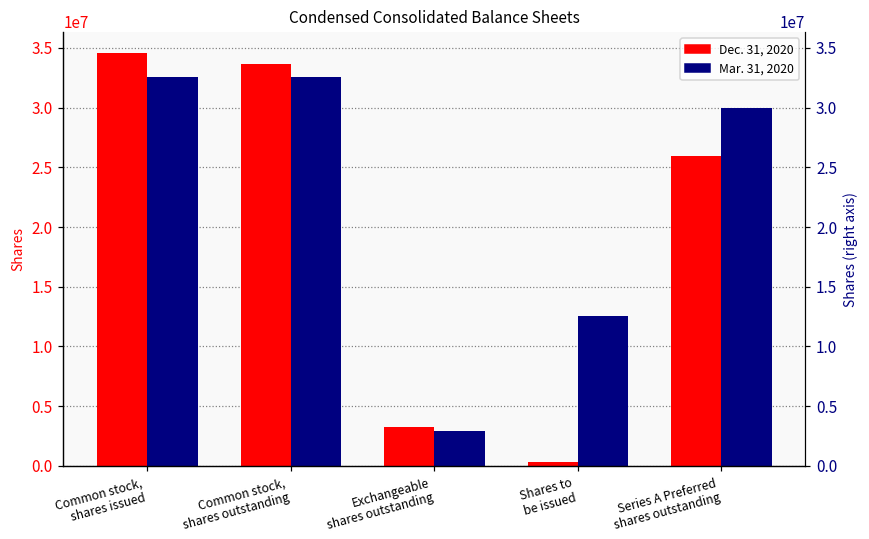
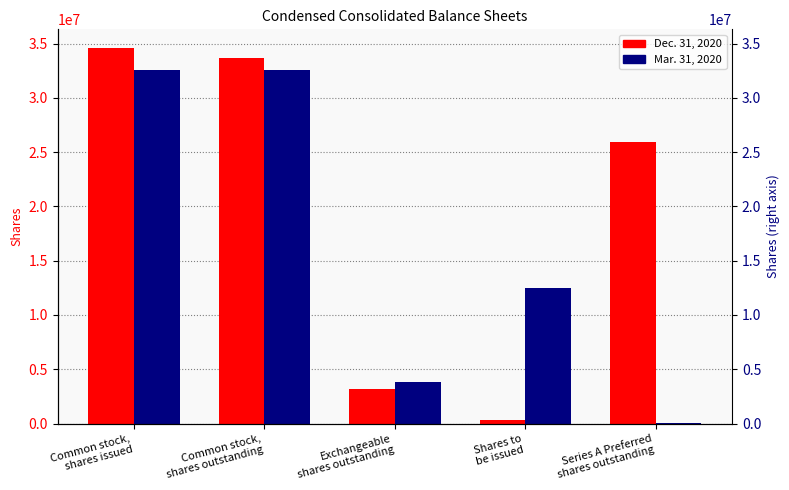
  {
    "Dec. 31, 2020": {
      "Common stock, shares issued": 34600000,
      "Common stock, shares outstanding": 33700000,
      "Exchangeable shares outstanding": 3200000,
      "Shares to be issued": 300000,
      "Series A Preferred shares outstanding": 26000000
    },
    "Mar. 31, 2020": {
      "Common stock, shares issued": 32600000,
      "Common stock, shares outstanding": 32600000,
-     "Exchangeable shares outstanding": 3000000,
+     "Exchangeable shares outstanding": 3800000,
      "Shares to be issued": 12500000,
-     "Series A Preferred shares outstanding": 30000000
+     "Series A Preferred shares outstanding": 0
    }
  }
